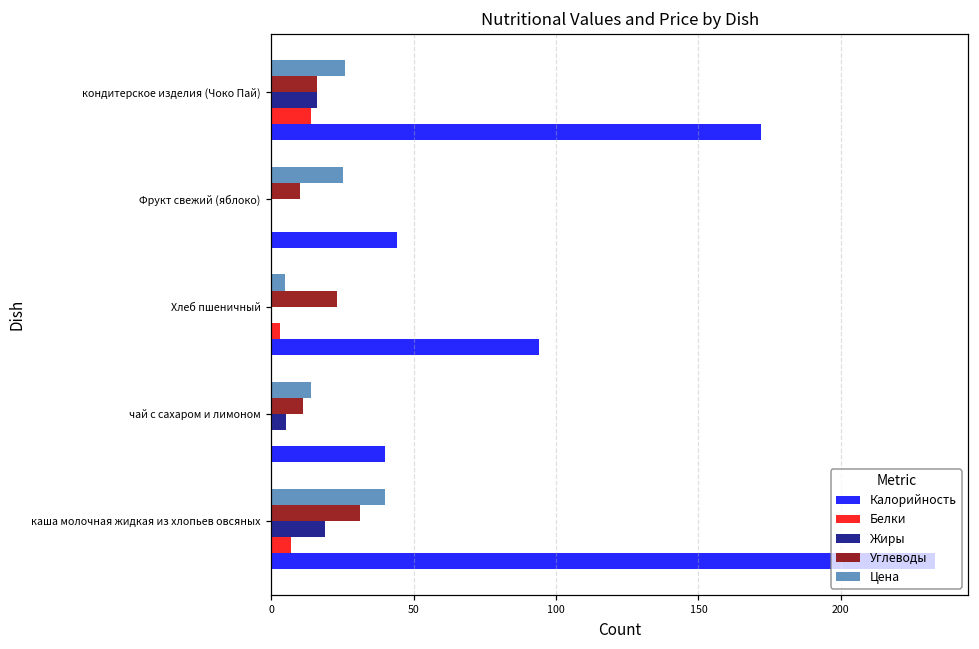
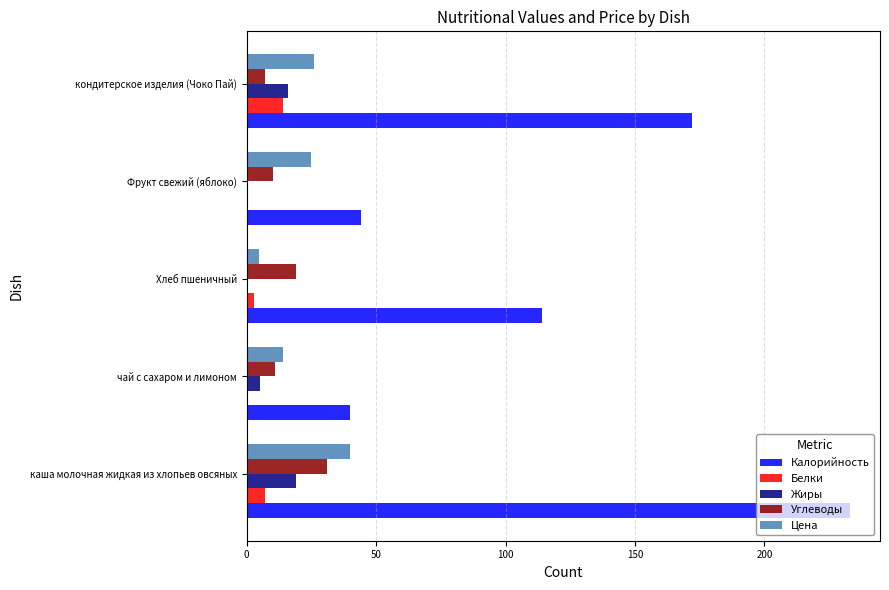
  {
    "Калорийность": {
      "кондитерское изделия (Чоко Пай)": 172,
      "Фрукт свежий (яблоко)": 44,
-     "Хлеб пшеничный": 94,
+     "Хлеб пшеничный": 114,
      "чай с сахаром и лимоном": 40
    },
    "Белки": {
      "кондитерское изделия (Чоко Пай)": 14,
      "Фрукт свежий (яблоко)": 0,
      "Хлеб пшеничный": 3,
      "чай с сахаром и лимоном": 0,
      "каша молочная жидкая из хлопьев овсяных": 7
    },
    "Жиры": {
      "кондитерское изделия (Чоко Пай)": 16,
      "Фрукт свежий (яблоко)": 0,
      "Хлеб пшеничный": 0,
      "чай с сахаром и лимоном": 5,
      "каша молочная жидкая из хлопьев овсяных": 19
    },
    "Углеводы": {
-     "кондитерское изделия (Чоко Пай)": 16,
+     "кондитерское изделия (Чоко Пай)": 7,
      "Фрукт свежий (яблоко)": 10,
-     "Хлеб пшеничный": 23,
+     "Хлеб пшеничный": 19,
      "чай с сахаром и лимоном": 11,
      "каша молочная жидкая из хлопьев овсяных": 31
    },
    "Цена": {
      "кондитерское изделия (Чоко Пай)": 26,
      "Фрукт свежий (яблоко)": 25,
      "Хлеб пшеничный": 5,
      "чай с сахаром и лимоном": 14,
      "каша молочная жидкая из хлопьев овсяных": 40
    }
  }
